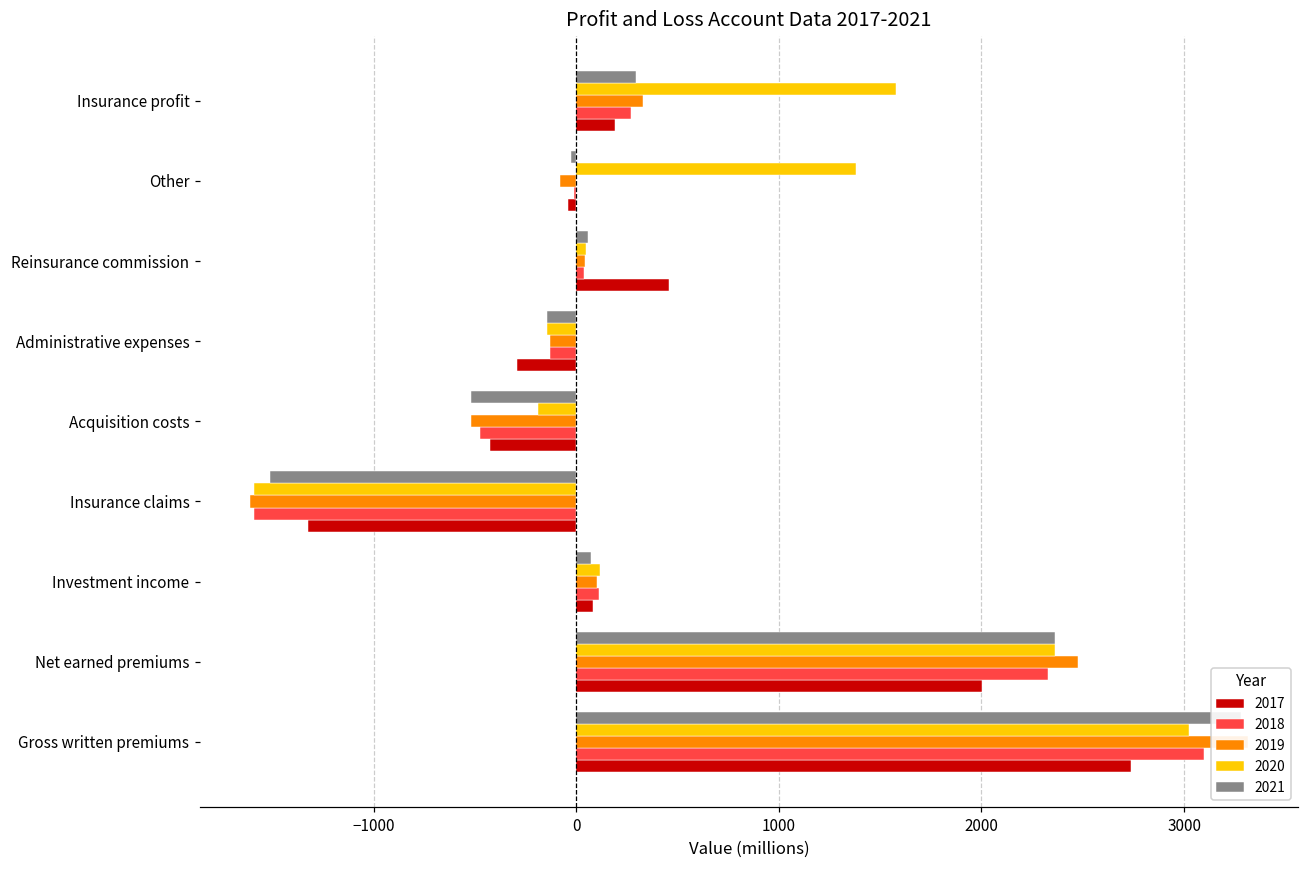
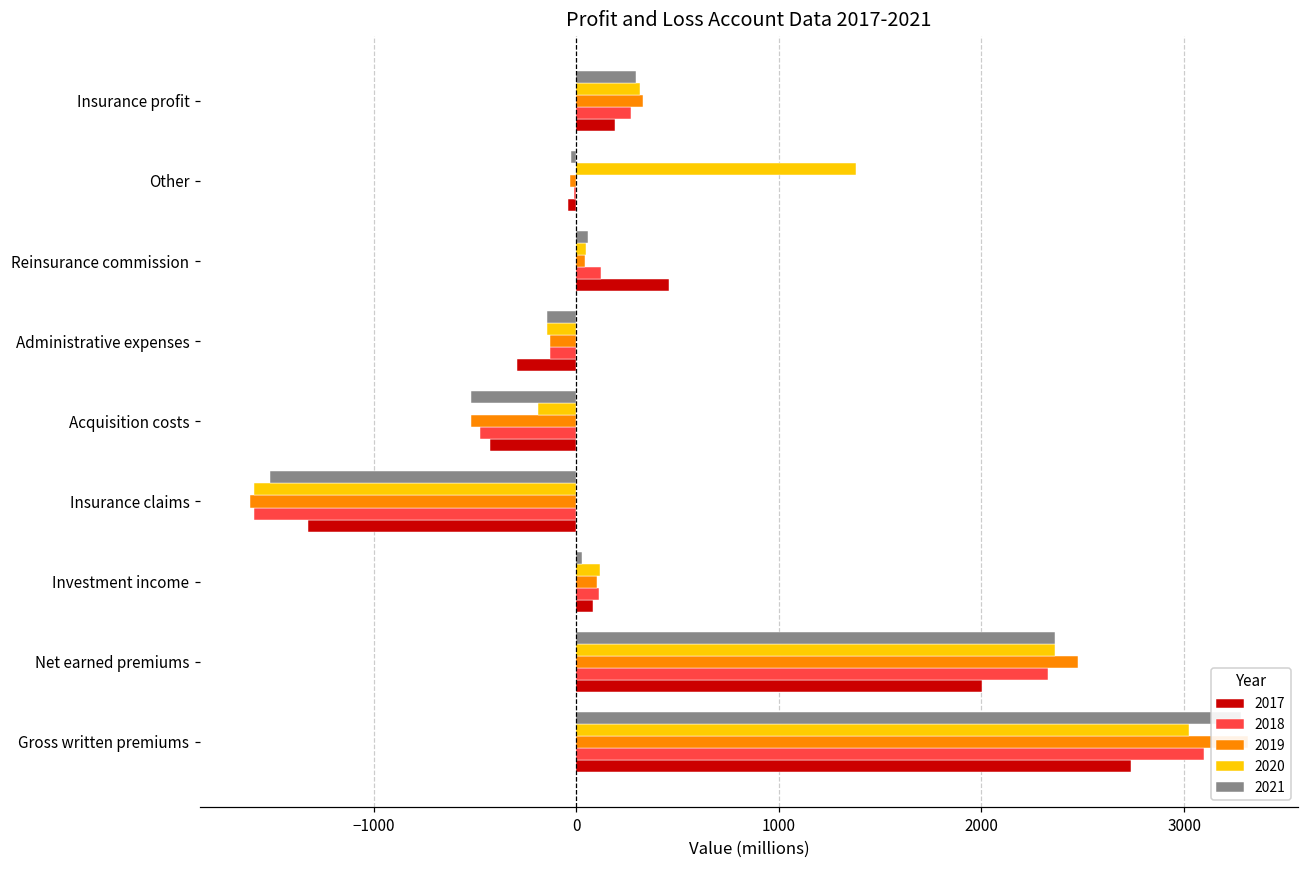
  {
    "2017": {
      "Insurance profit": 190,
      "Other": -40,
      "Reinsurance commission": 460,
      "Administrative expenses": -290,
      "Acquisition costs": -430,
      "Insurance claims": -1320,
      "Investment income": 90,
      "Net earned premiums": 2010,
      "Gross written premiums": 2740
    },
    "2018": {
      "Insurance profit": 270,
-     "Reinsurance commission": 40,
+     "Reinsurance commission": 120,
      "Administrative expenses": -130,
      "Acquisition costs": -480,
      "Insurance claims": -1590,
      "Investment income": 110,
      "Net earned premiums": 2330,
      "Gross written premiums": 3100
    },
    "2019": {
      "Insurance profit": 330,
-     "Other": -80,
+     "Other": -30,
      "Reinsurance commission": 40,
      "Administrative expenses": -130,
      "Acquisition costs": -520,
      "Insurance claims": -1610,
      "Investment income": 100,
      "Net earned premiums": 2480
    },
    "2020": {
-     "Insurance profit": 1580,
+     "Insurance profit": 310,
      "Other": 1380,
      "Reinsurance commission": 50,
      "Administrative expenses": -140,
      "Acquisition costs": -190,
      "Insurance claims": -1590,
      "Investment income": 120,
      "Net earned premiums": 2370,
      "Gross written premiums": 3030
    },
    "2021": {
      "Insurance profit": 290,
      "Other": -30,
      "Reinsurance commission": 60,
      "Administrative expenses": -140,
      "Acquisition costs": -520,
      "Insurance claims": -1510,
-     "Investment income": 70,
+     "Investment income": 30,
      "Net earned premiums": 2370
    }
  }
